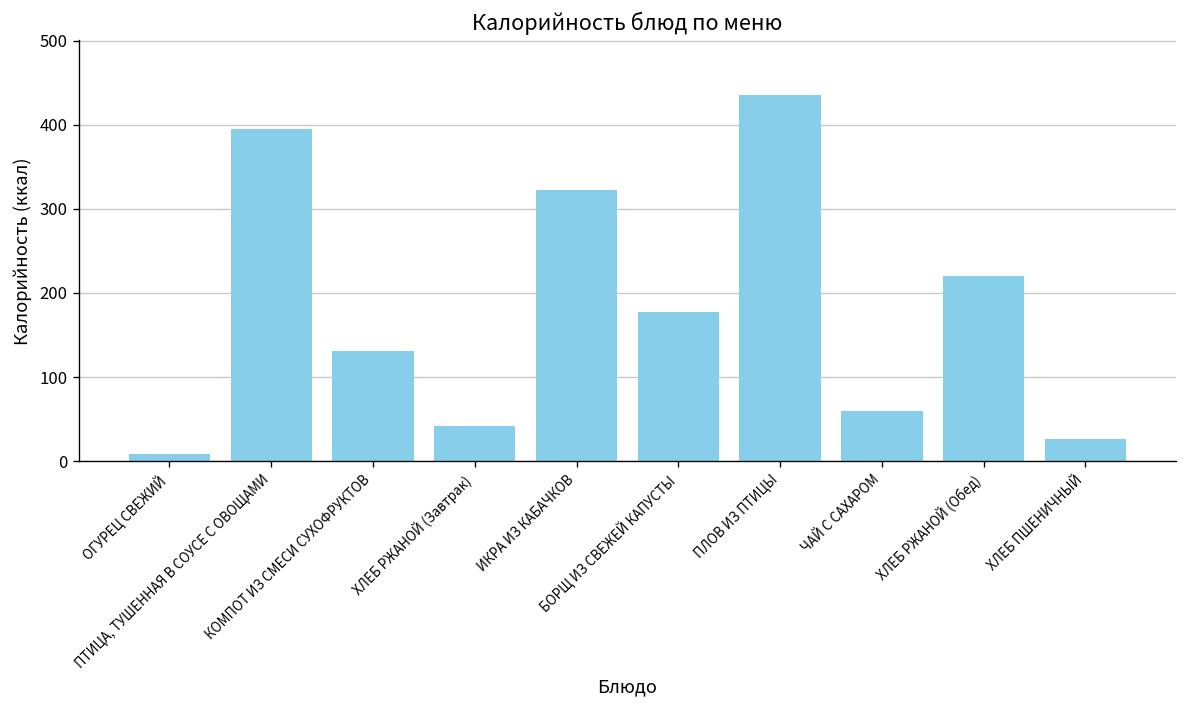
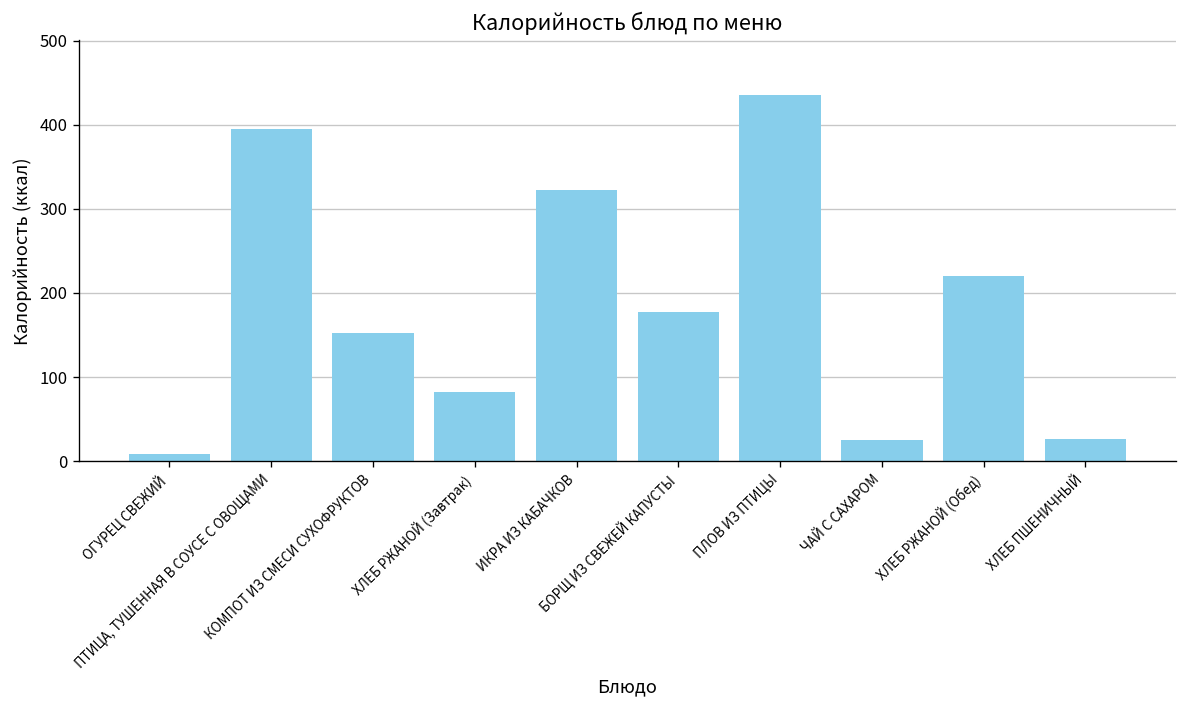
  {
    "ОГУРЕЦ СВЕЖИЙ": 10,
    "ПТИЦА, ТУШЕННАЯ В СОУСЕ С ОВОЩАМИ": 390,
-   "КОМПОТ ИЗ СМЕСИ СУХОФРУКТОВ": 130,
-   "ХЛЕБ РЖАНОЙ (Завтрак)": 40,
+   "КОМПОТ ИЗ СМЕСИ СУХОФРУКТОВ": 150,
+   "ХЛЕБ РЖАНОЙ (Завтрак)": 80,
    "ИКРА ИЗ КАБАЧКОВ": 320,
    "БОРЩ ИЗ СВЕЖЕЙ КАПУСТЫ": 180,
    "ПЛОВ ИЗ ПТИЦЫ": 440,
-   "ЧАЙ С САХАРОМ": 60,
+   "ЧАЙ С САХАРОМ": 30,
    "ХЛЕБ РЖАНОЙ (Обед)": 220,
    "ХЛЕБ ПШЕНИЧНЫЙ": 30
  }
